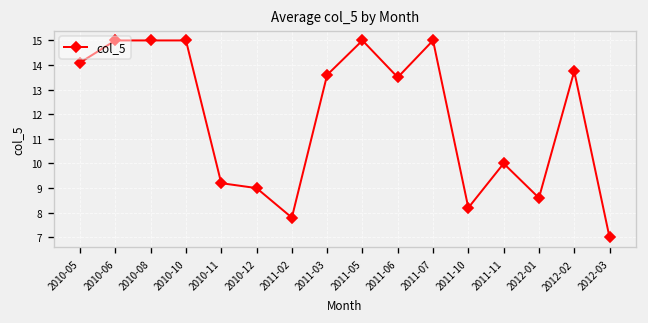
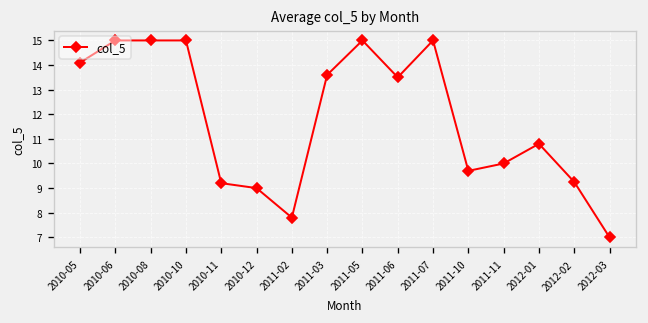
  {
    "2010-05": 14.1,
    "2010-08": 15.0,
    "2010-10": 15.0,
    "2010-11": 9.2,
    "2010-12": 9.0,
    "2011-02": 7.8,
    "2011-03": 13.6,
    "2011-05": 15.0,
    "2011-06": 13.5,
    "2011-07": 15.0,
-   "2011-10": 8.2,
+   "2011-10": 9.7,
    "2011-11": 10.0,
-   "2012-01": 8.6,
-   "2012-02": 13.8,
+   "2012-01": 10.8,
+   "2012-02": 9.3,
    "2012-03": 7.0
  }
